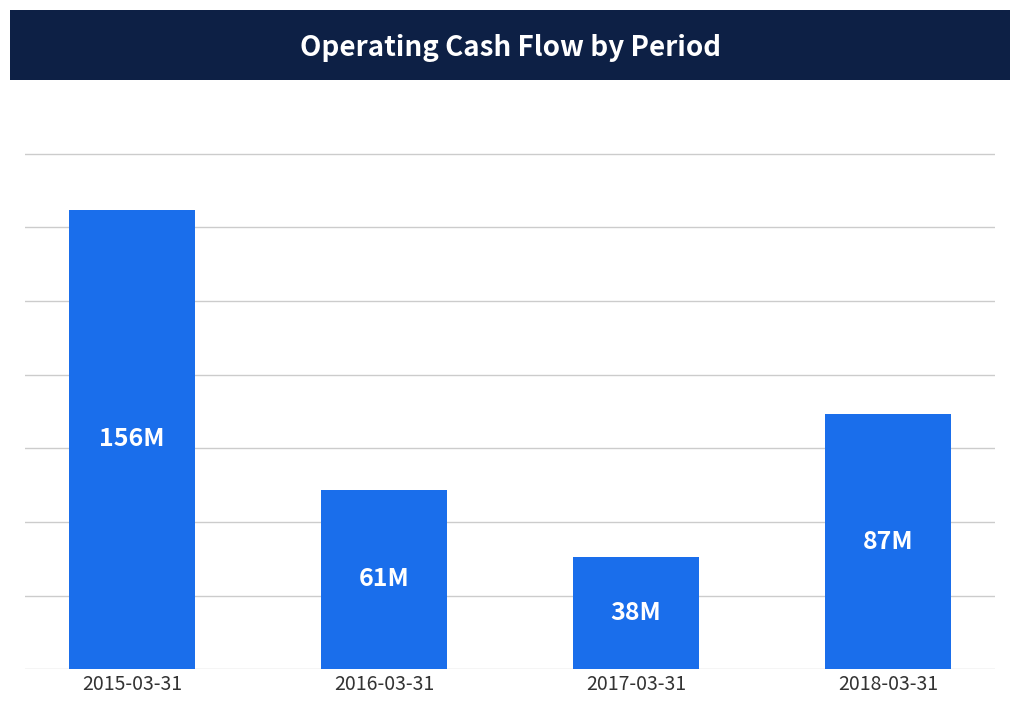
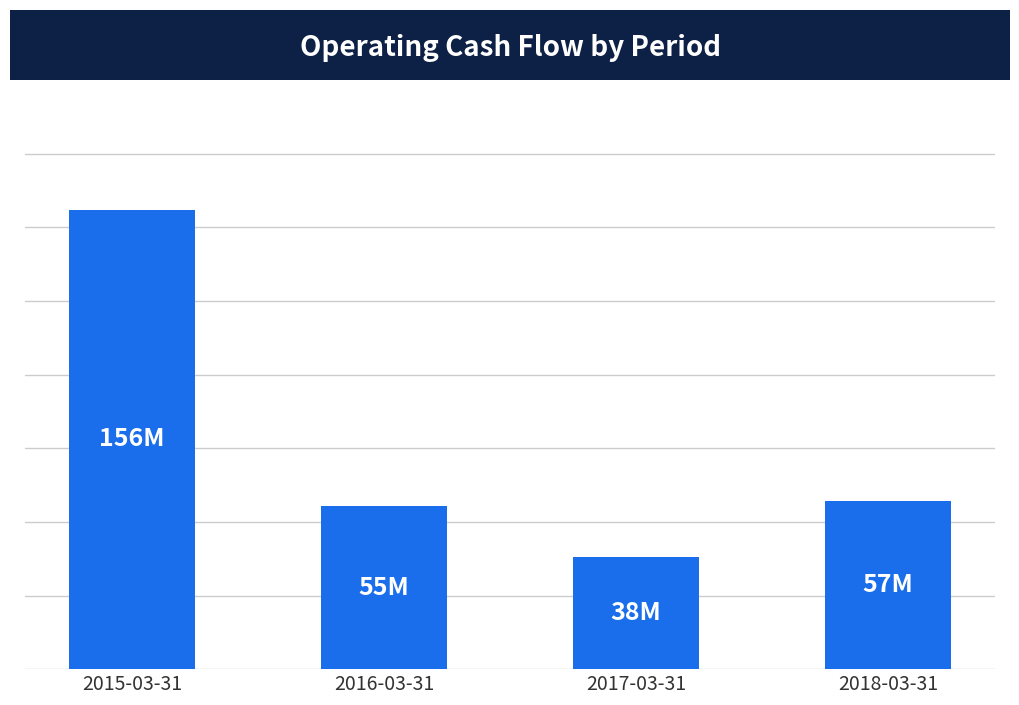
  {
    "2015-03-31": "156M",
-   "2016-03-31": "61M",
+   "2016-03-31": "55M",
    "2017-03-31": "38M",
-   "2018-03-31": "87M"
+   "2018-03-31": "57M"
  }
